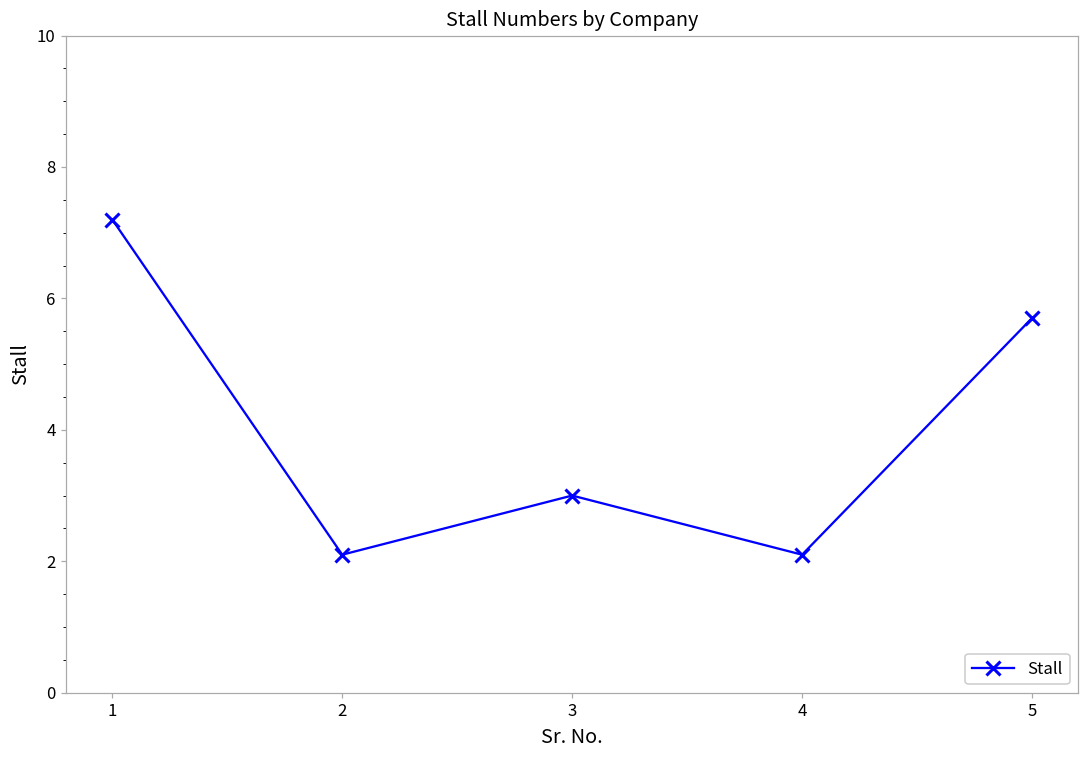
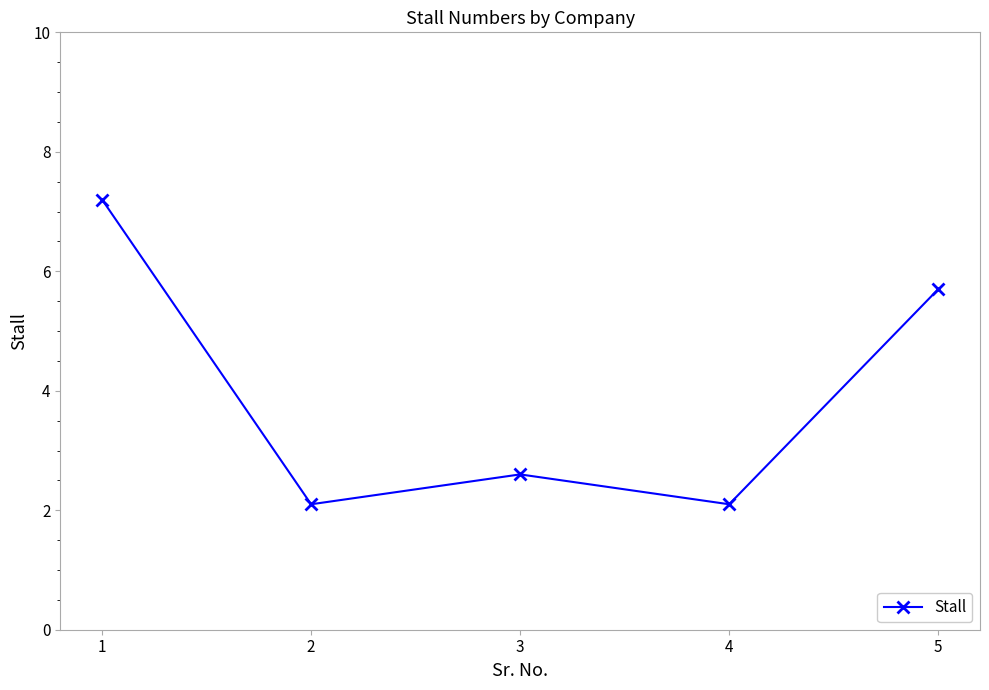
  {
    "1": 7.2,
    "2": 2.1,
-   "3": 3.0,
+   "3": 2.6,
    "4": 2.1,
    "5": 5.7
  }
